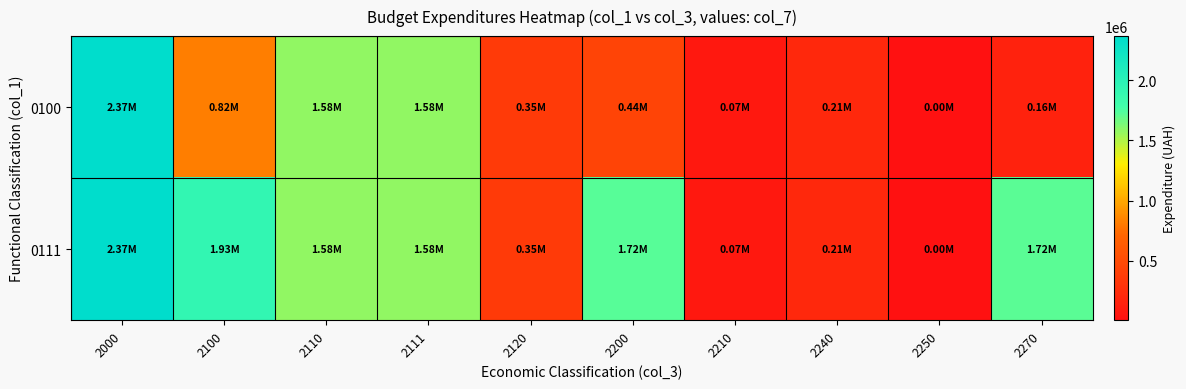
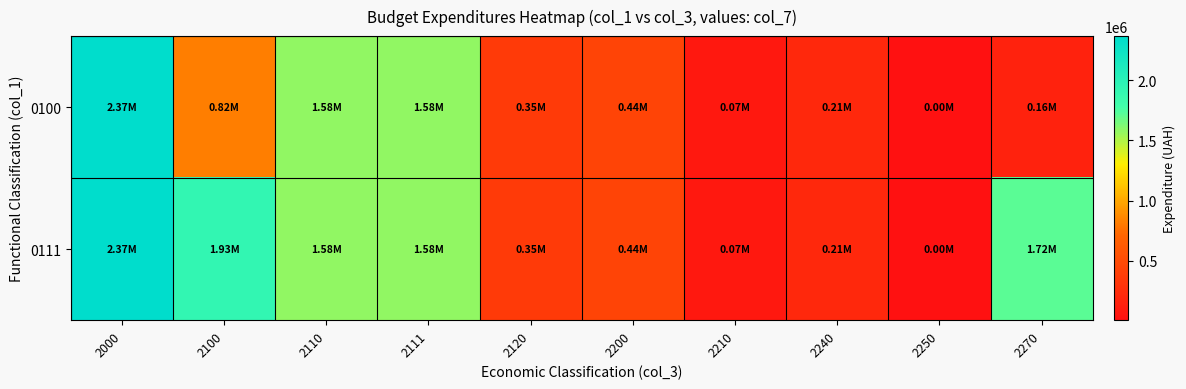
  {
    "0100": {
      "2000": "2.37M",
      "2100": "0.82M",
      "2110": "1.58M",
      "2111": "1.58M",
      "2120": "0.35M",
      "2200": "0.44M",
      "2210": "0.07M",
      "2240": "0.21M",
      "2250": "0.00M",
      "2270": "0.16M"
    },
    "0111": {
      "2000": "2.37M",
      "2100": "1.93M",
      "2110": "1.58M",
      "2111": "1.58M",
      "2120": "0.35M",
-     "2200": "1.72M",
+     "2200": "0.44M",
      "2210": "0.07M",
      "2240": "0.21M",
      "2250": "0.00M",
      "2270": "1.72M"
    }
  }
